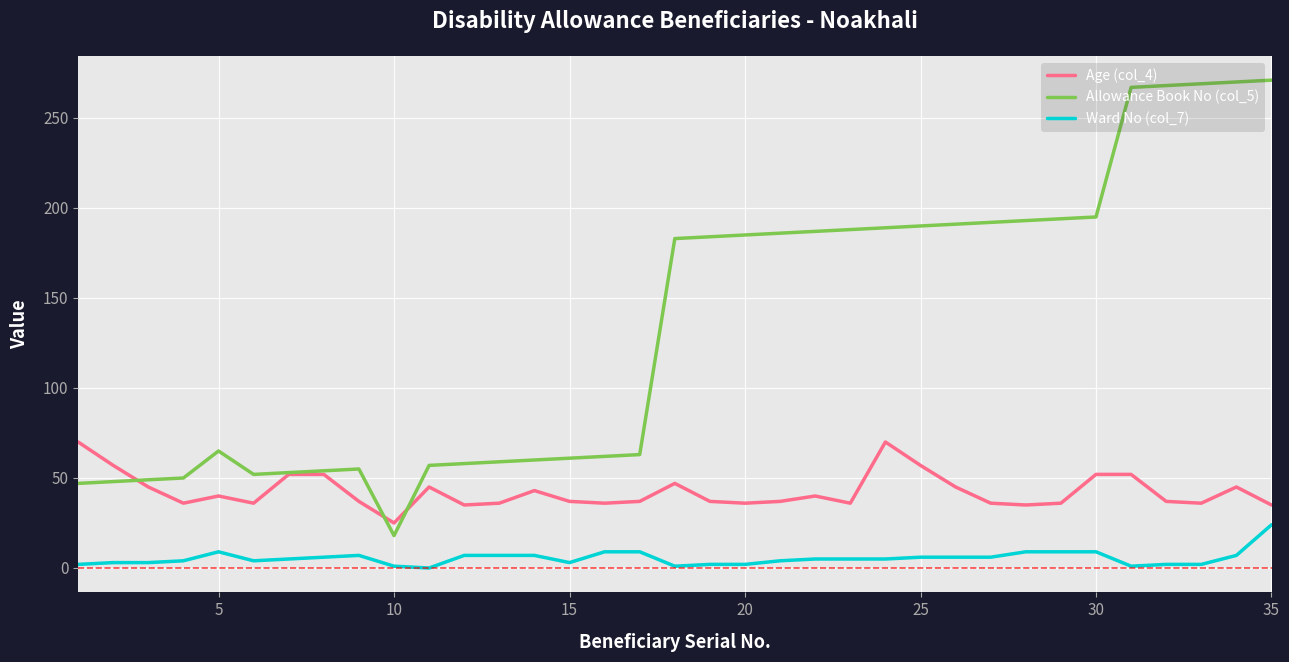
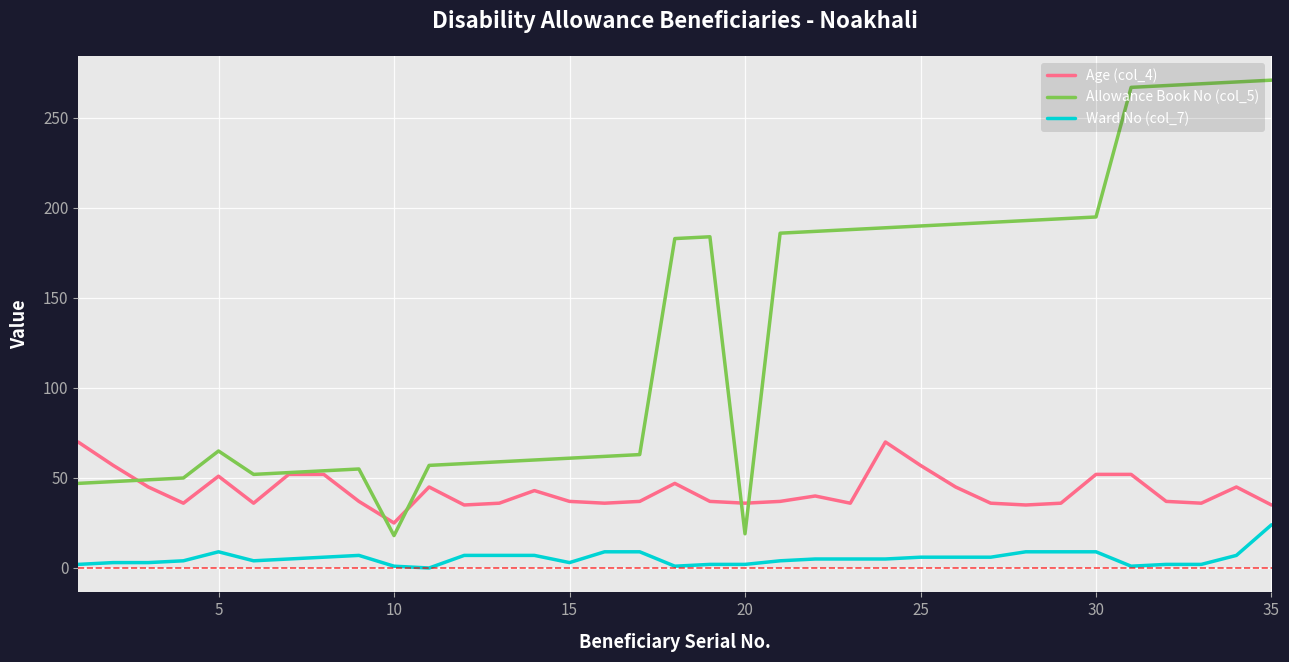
  {
    "Age (col_4)": {
-     "5": 40,
+     "5": 51,
      "10": 25,
      "15": 37,
      "20": 36,
      "25": 57,
      "30": 52,
      "35": 35
    },
    "Allowance Book No (col_5)": {
      "5": 65,
      "10": 18,
      "15": 61,
-     "20": 185,
+     "20": 19,
      "25": 190,
      "30": 195,
      "35": 271
    },
    "Ward No (col_7)": {
      "5": 9,
      "10": 1,
      "15": 3,
      "20": 2,
      "25": 6,
      "30": 9,
      "35": 24
    }
  }
